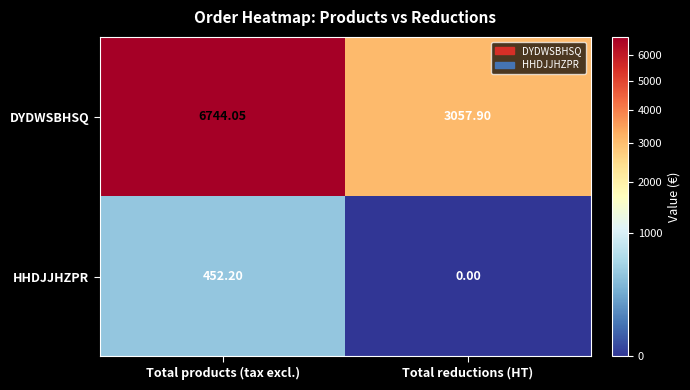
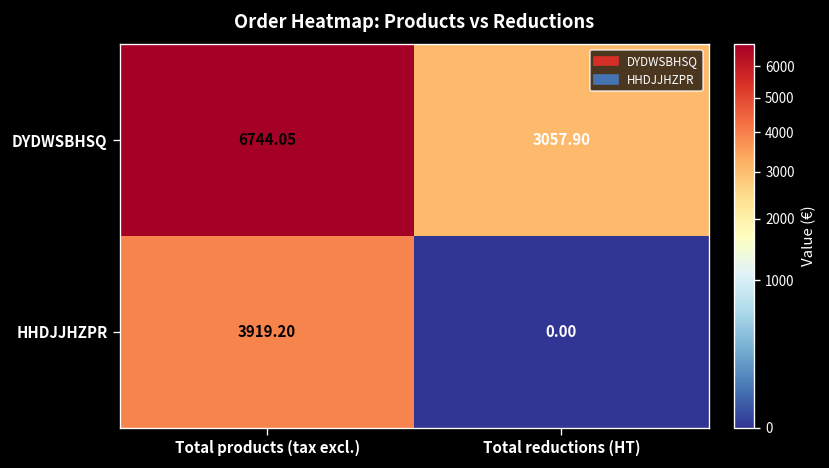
  {
    "DYDWSBHSQ": {
      "Total products (tax excl.)": 6744.05,
      "Total reductions (HT)": 3057.90
    },
    "HHDJJHZPR": {
-     "Total products (tax excl.)": 452.20,
+     "Total products (tax excl.)": 3919.20,
      "Total reductions (HT)": 0.00
    }
  }
